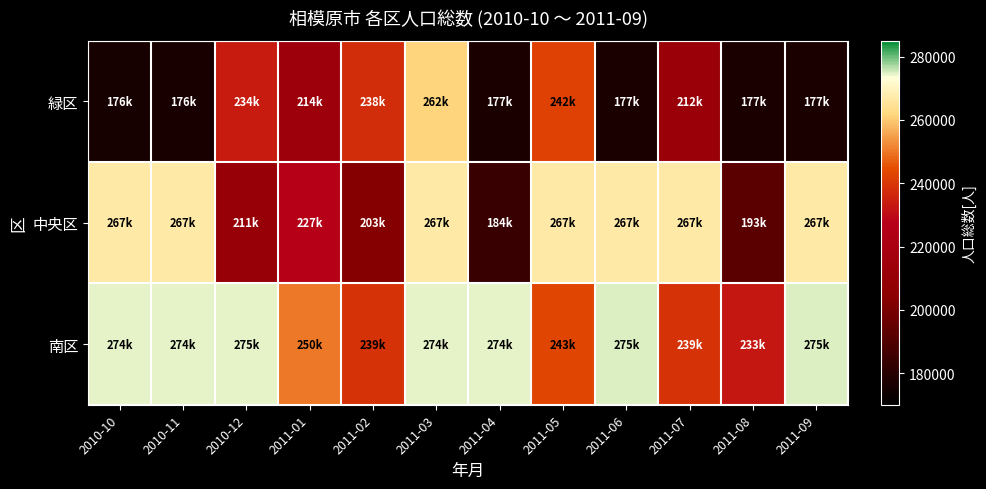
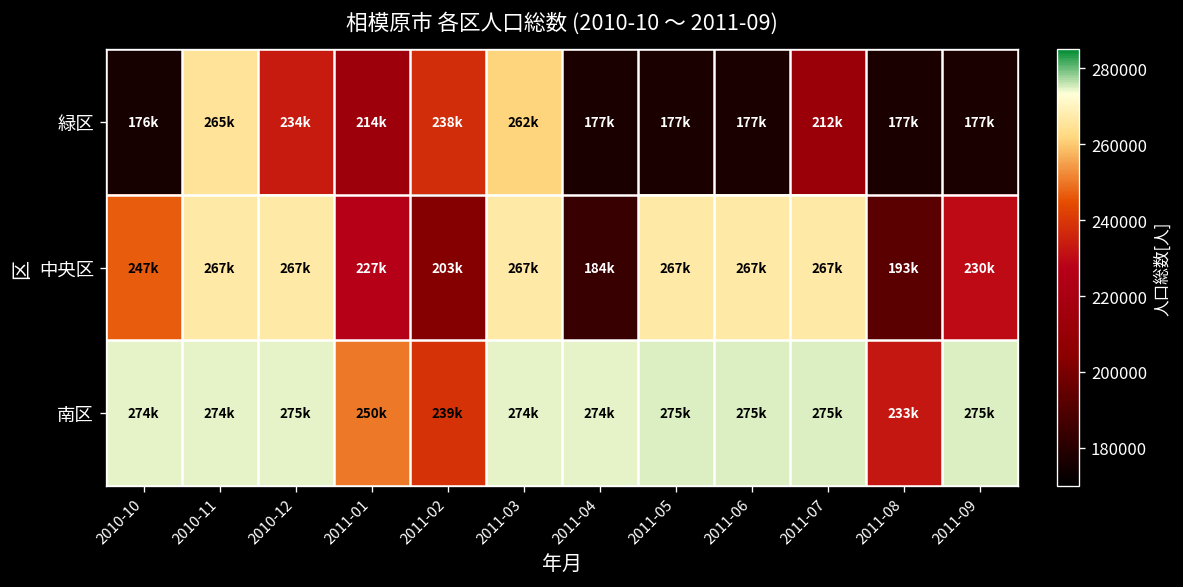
  {
    "緑区": {
      "2010-10": "176k",
-     "2010-11": "176k",
+     "2010-11": "265k",
      "2010-12": "234k",
      "2011-01": "214k",
      "2011-02": "238k",
      "2011-03": "262k",
      "2011-04": "177k",
-     "2011-05": "242k",
+     "2011-05": "177k",
      "2011-06": "177k",
      "2011-07": "212k",
      "2011-08": "177k",
      "2011-09": "177k"
    },
    "中央区": {
-     "2010-10": "267k",
+     "2010-10": "247k",
      "2010-11": "267k",
-     "2010-12": "211k",
+     "2010-12": "267k",
      "2011-01": "227k",
      "2011-02": "203k",
      "2011-03": "267k",
      "2011-04": "184k",
      "2011-05": "267k",
      "2011-06": "267k",
      "2011-07": "267k",
      "2011-08": "193k",
-     "2011-09": "267k"
+     "2011-09": "230k"
    },
    "南区": {
      "2010-10": "274k",
      "2010-11": "274k",
      "2010-12": "275k",
      "2011-01": "250k",
      "2011-02": "239k",
      "2011-03": "274k",
      "2011-04": "274k",
-     "2011-05": "243k",
+     "2011-05": "275k",
      "2011-06": "275k",
-     "2011-07": "239k",
+     "2011-07": "275k",
      "2011-08": "233k",
      "2011-09": "275k"
    }
  }
